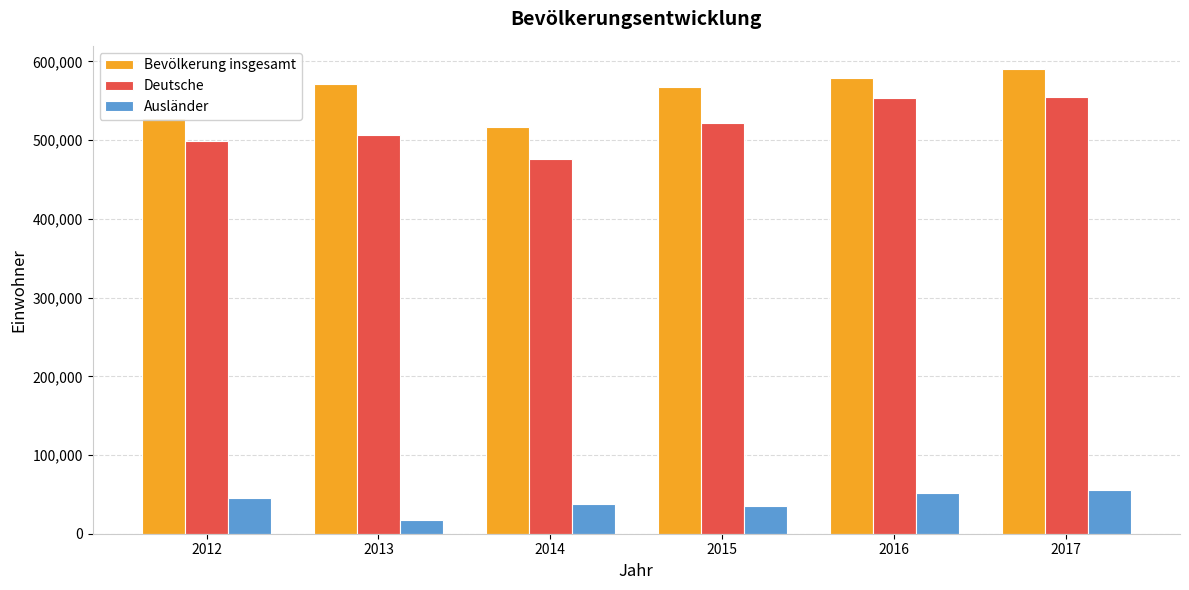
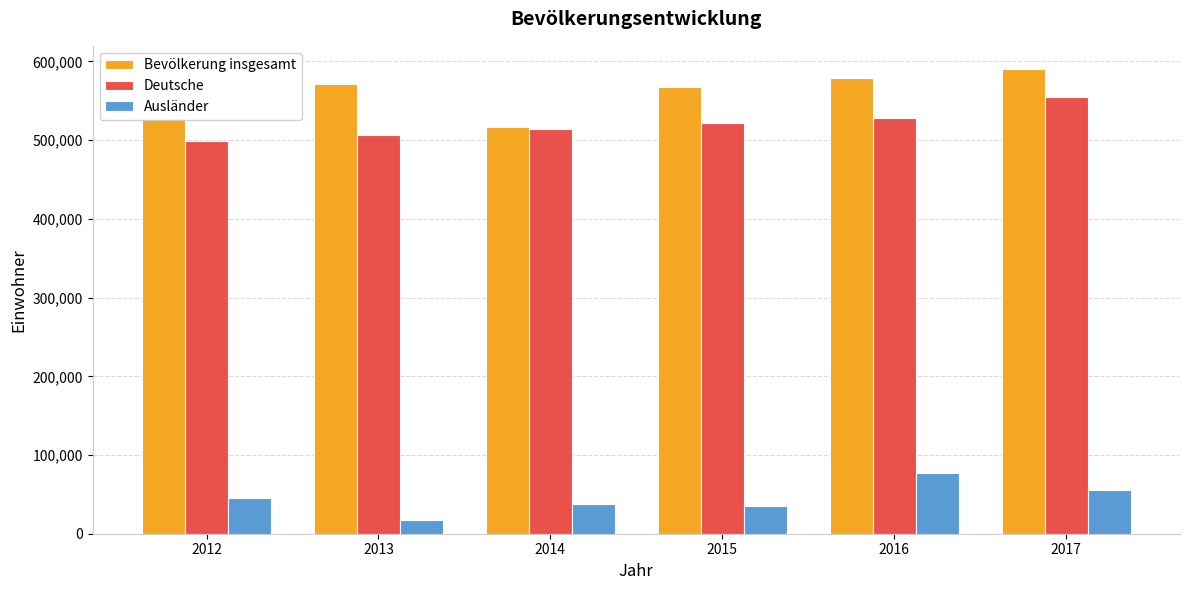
  {
    "Bevölkerung insgesamt": {
      "2013": "570,000",
      "2014": "520,000",
      "2015": "570,000",
      "2016": "580,000",
      "2017": "590,000"
    },
    "Deutsche": {
      "2012": "500,000",
      "2013": "510,000",
-     "2014": "480,000",
+     "2014": "510,000",
      "2015": "520,000",
-     "2016": "550,000",
+     "2016": "530,000",
      "2017": "550,000"
    },
    "Ausländer": {
      "2012": "50,000",
      "2013": "20,000",
      "2014": "40,000",
      "2015": "40,000",
-     "2016": "50,000",
+     "2016": "80,000",
      "2017": "60,000"
    }
  }
